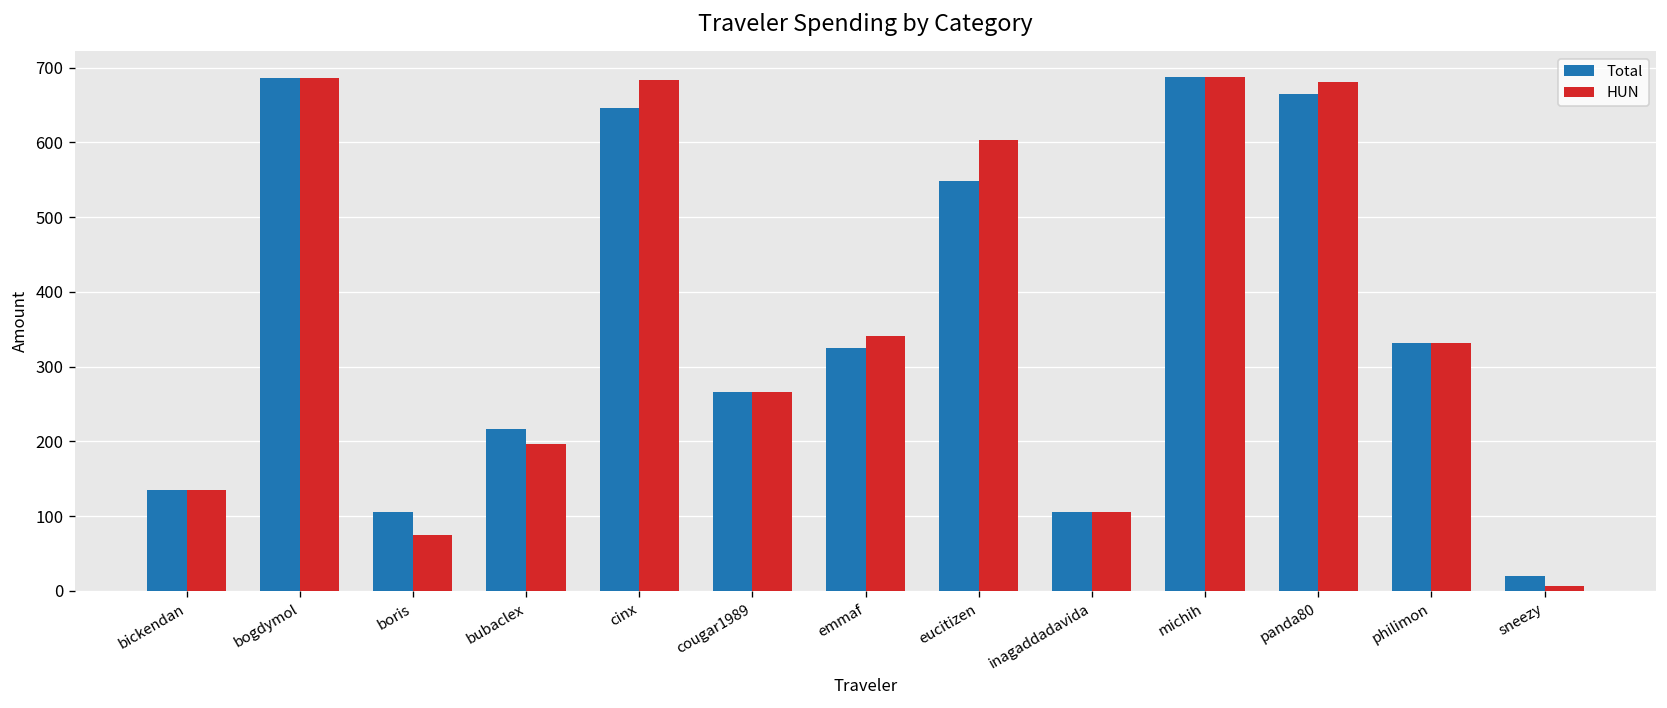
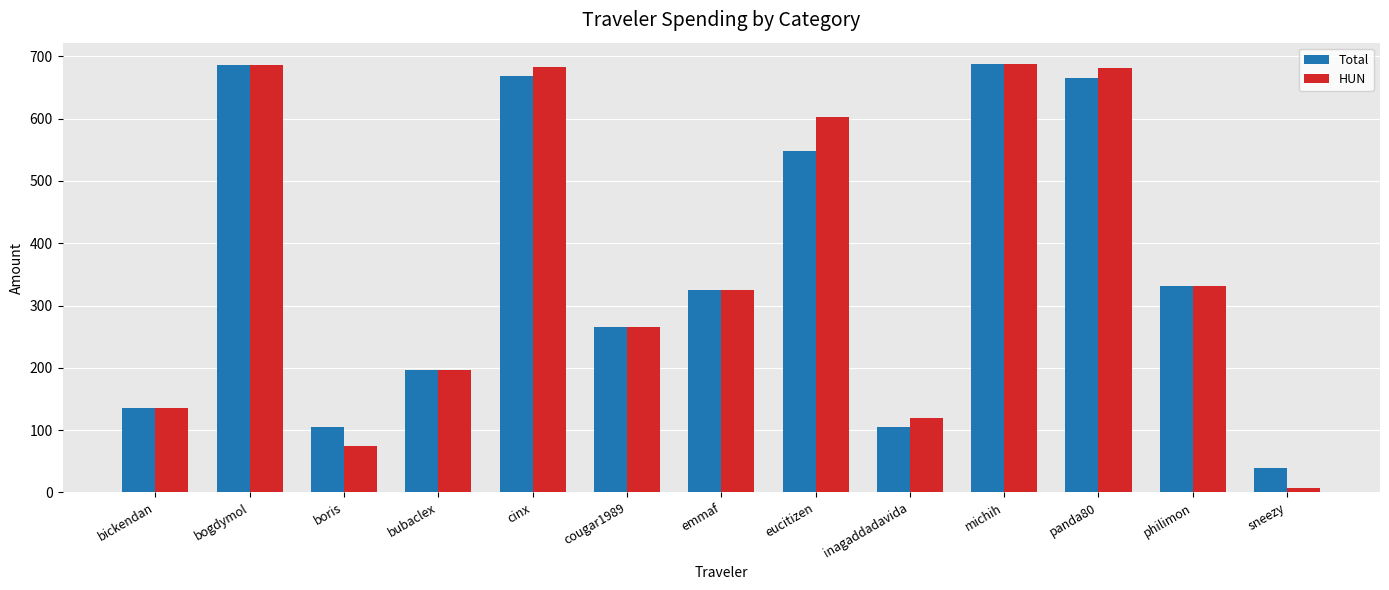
  {
    "Total": {
      "bickendan": 130,
      "bogdymol": 690,
      "boris": 110,
-     "bubaclex": 220,
-     "cinx": 650,
+     "bubaclex": 200,
+     "cinx": 670,
      "cougar1989": 270,
      "emmaf": 330,
      "eucitizen": 550,
      "inagaddadavida": 110,
      "michih": 690,
      "panda80": 660,
      "philimon": 330,
-     "sneezy": 20
+     "sneezy": 40
    },
    "HUN": {
      "bickendan": 130,
      "bogdymol": 690,
      "boris": 70,
      "bubaclex": 200,
      "cinx": 680,
      "cougar1989": 270,
-     "emmaf": 340,
+     "emmaf": 330,
      "eucitizen": 600,
-     "inagaddadavida": 110,
+     "inagaddadavida": 120,
      "michih": 690,
      "panda80": 680,
      "philimon": 330,
      "sneezy": 10
    }
  }
